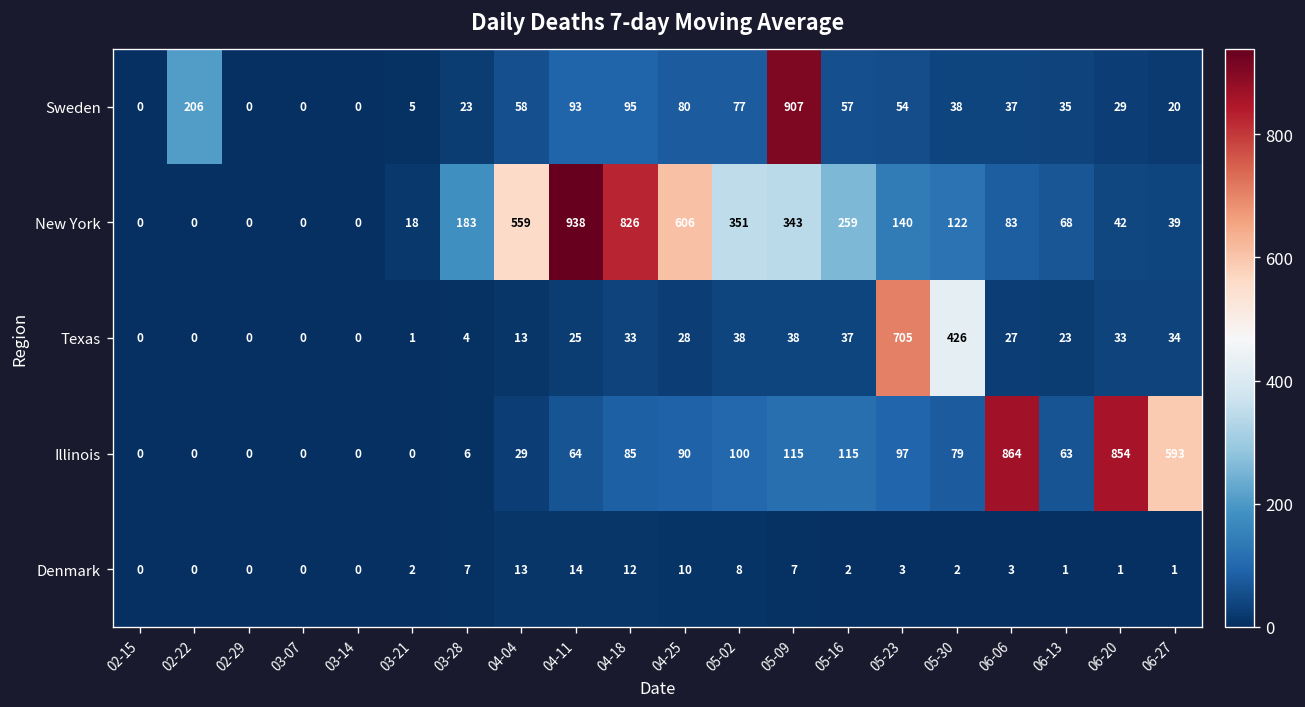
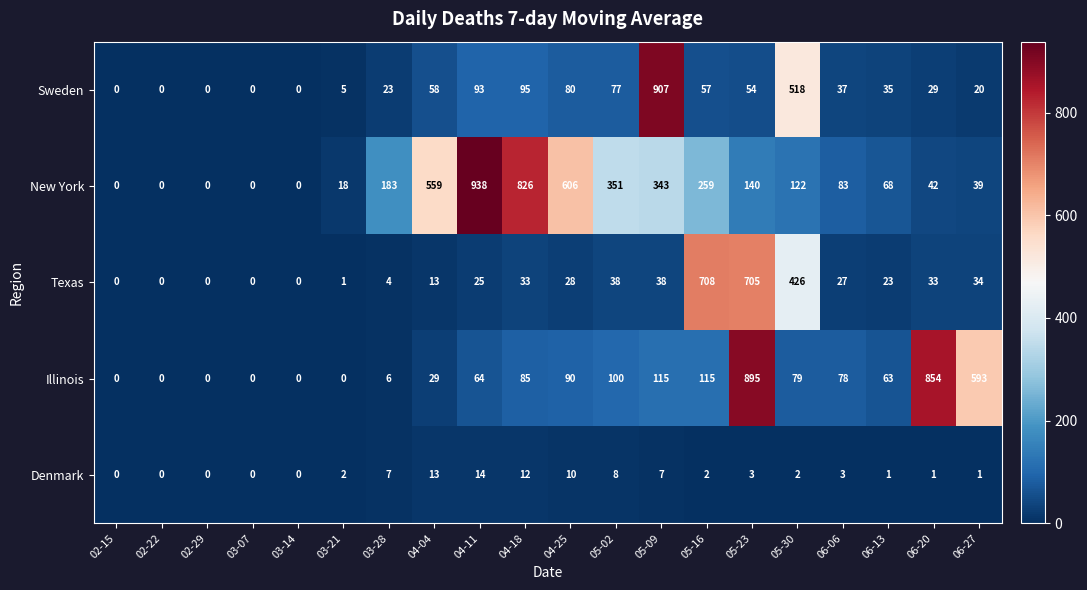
  {
    "Sweden": {
      "02-15": 0,
-     "02-22": 206,
+     "02-22": 0,
      "02-29": 0,
      "03-07": 0,
      "03-14": 0,
      "03-21": 5,
      "03-28": 23,
      "04-04": 58,
      "04-11": 93,
      "04-18": 95,
      "04-25": 80,
      "05-02": 77,
      "05-09": 907,
      "05-16": 57,
      "05-23": 54,
-     "05-30": 38,
+     "05-30": 518,
      "06-06": 37,
      "06-13": 35,
      "06-20": 29,
      "06-27": 20
    },
    "New York": {
      "02-15": 0,
      "02-22": 0,
      "02-29": 0,
      "03-07": 0,
      "03-14": 0,
      "03-21": 18,
      "03-28": 183,
      "04-04": 559,
      "04-11": 938,
      "04-18": 826,
      "04-25": 606,
      "05-02": 351,
      "05-09": 343,
      "05-16": 259,
      "05-23": 140,
      "05-30": 122,
      "06-06": 83,
      "06-13": 68,
      "06-20": 42,
      "06-27": 39
    },
    "Texas": {
      "02-15": 0,
      "02-22": 0,
      "02-29": 0,
      "03-07": 0,
      "03-14": 0,
      "03-21": 1,
      "03-28": 4,
      "04-04": 13,
      "04-11": 25,
      "04-18": 33,
      "04-25": 28,
      "05-02": 38,
      "05-09": 38,
-     "05-16": 37,
+     "05-16": 708,
      "05-23": 705,
      "05-30": 426,
      "06-06": 27,
      "06-13": 23,
      "06-20": 33,
      "06-27": 34
    },
    "Illinois": {
      "02-15": 0,
      "02-22": 0,
      "02-29": 0,
      "03-07": 0,
      "03-14": 0,
      "03-21": 0,
      "03-28": 6,
      "04-04": 29,
      "04-11": 64,
      "04-18": 85,
      "04-25": 90,
      "05-02": 100,
      "05-09": 115,
      "05-16": 115,
-     "05-23": 97,
+     "05-23": 895,
      "05-30": 79,
-     "06-06": 864,
+     "06-06": 78,
      "06-13": 63,
      "06-20": 854,
      "06-27": 593
    },
    "Denmark": {
      "02-15": 0,
      "02-22": 0,
      "02-29": 0,
      "03-07": 0,
      "03-14": 0,
      "03-21": 2,
      "03-28": 7,
      "04-04": 13,
      "04-11": 14,
      "04-18": 12,
      "04-25": 10,
      "05-02": 8,
      "05-09": 7,
      "05-16": 2,
      "05-23": 3,
      "05-30": 2,
      "06-06": 3,
      "06-13": 1,
      "06-20": 1,
      "06-27": 1
    }
  }
